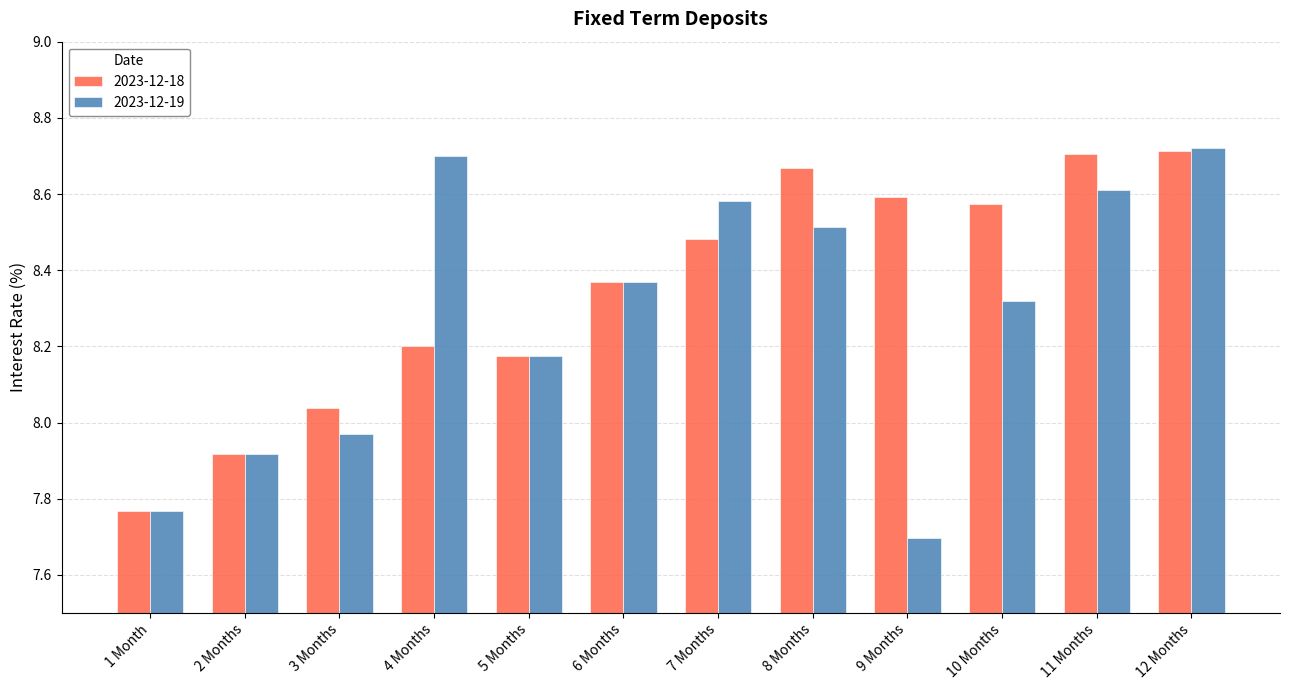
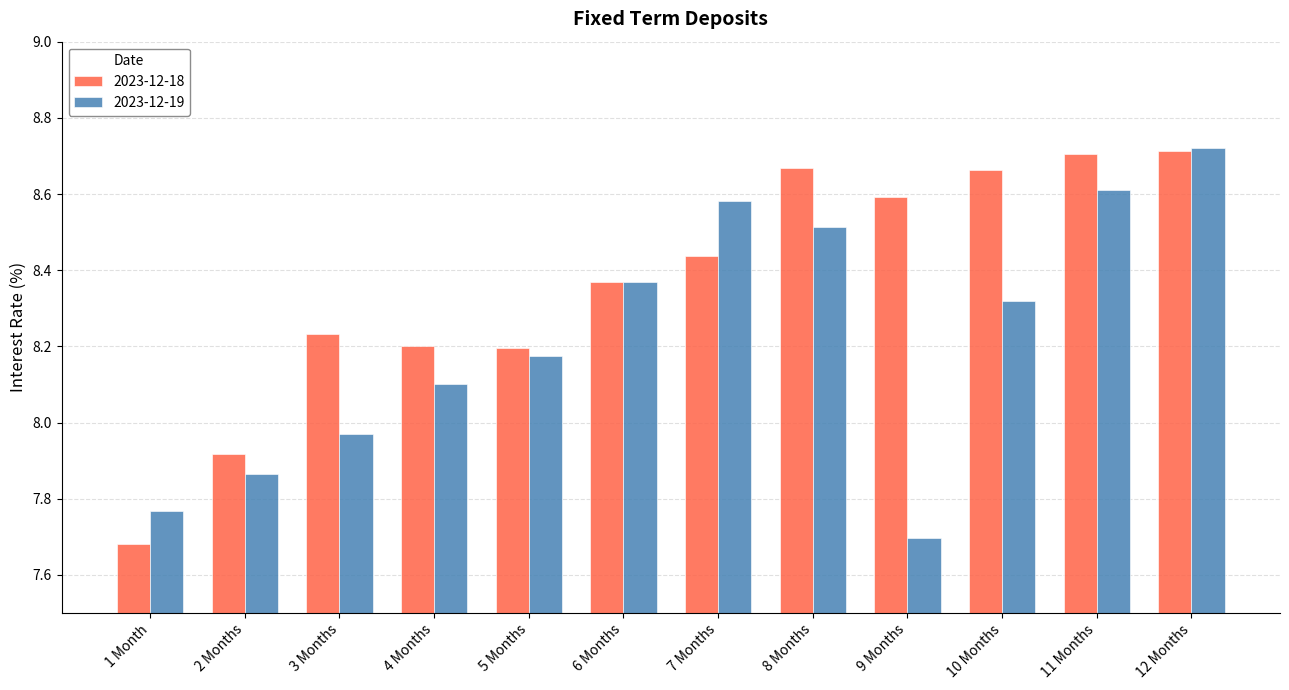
  {
    "2023-12-18": {
-     "1 Month": 7.77,
+     "1 Month": 7.68,
      "2 Months": 7.92,
-     "3 Months": 8.04,
+     "3 Months": 8.23,
      "4 Months": 8.20,
-     "5 Months": 8.18,
+     "5 Months": 8.20,
      "6 Months": 8.37,
-     "7 Months": 8.48,
+     "7 Months": 8.44,
      "8 Months": 8.67,
      "9 Months": 8.59,
-     "10 Months": 8.57,
+     "10 Months": 8.66,
      "11 Months": 8.71,
      "12 Months": 8.71
    },
    "2023-12-19": {
      "1 Month": 7.77,
-     "2 Months": 7.92,
+     "2 Months": 7.86,
      "3 Months": 7.97,
-     "4 Months": 8.7,
+     "4 Months": 8.1,
      "5 Months": 8.18,
      "6 Months": 8.37,
      "7 Months": 8.58,
      "8 Months": 8.51,
      "9 Months": 7.70,
      "10 Months": 8.32,
      "11 Months": 8.61,
      "12 Months": 8.72
    }
  }
